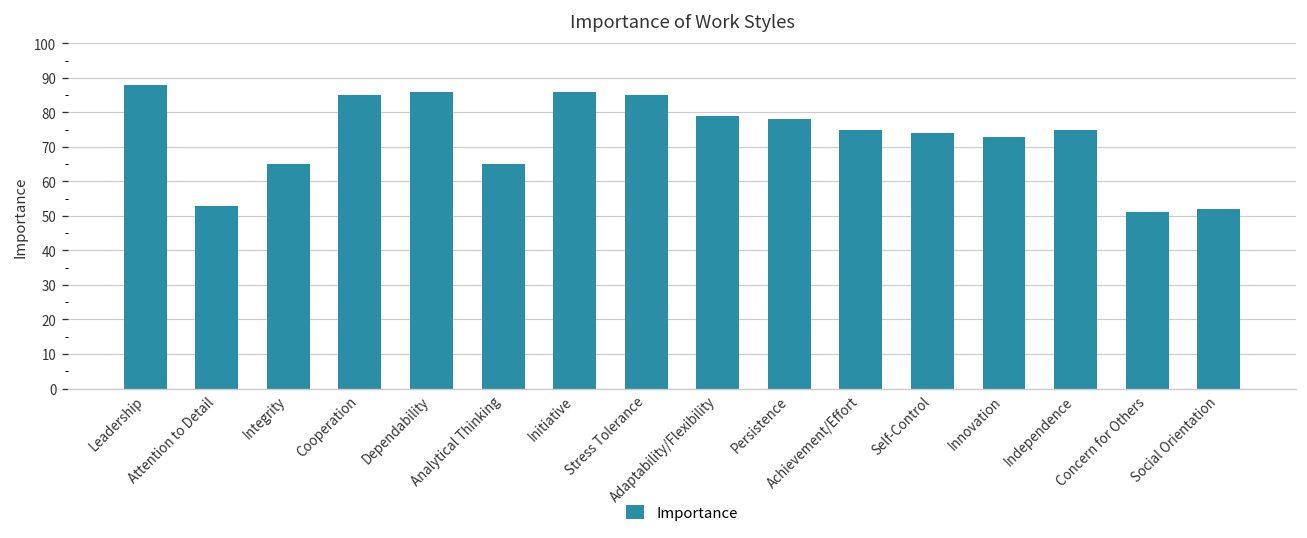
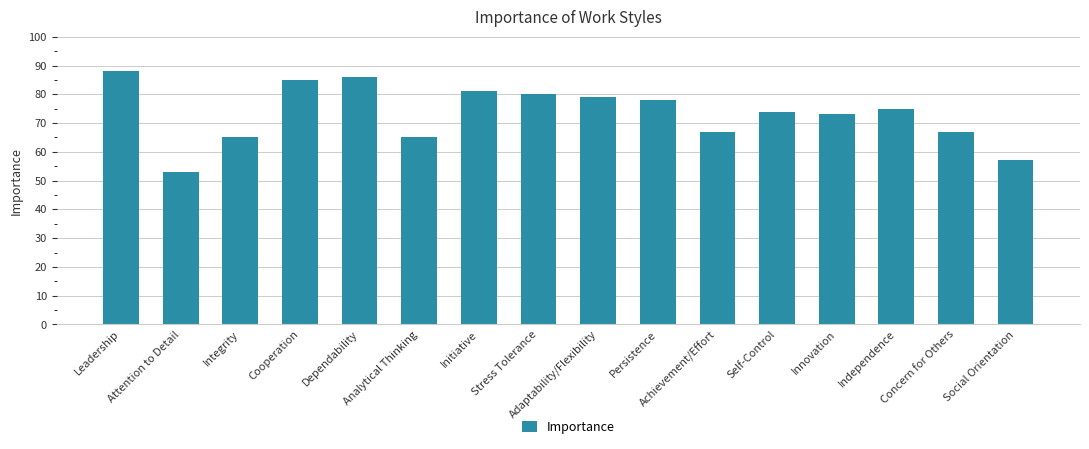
  {
    "Leadership": 88,
    "Attention to Detail": 53,
    "Integrity": 65,
    "Cooperation": 85,
    "Dependability": 86,
    "Analytical Thinking": 65,
-   "Initiative": 86,
-   "Stress Tolerance": 85,
+   "Initiative": 81,
+   "Stress Tolerance": 80,
    "Adaptability/Flexibility": 79,
    "Persistence": 78,
-   "Achievement/Effort": 75,
+   "Achievement/Effort": 67,
    "Self-Control": 74,
    "Innovation": 73,
    "Independence": 75,
-   "Concern for Others": 51,
-   "Social Orientation": 52
+   "Concern for Others": 67,
+   "Social Orientation": 57
  }
